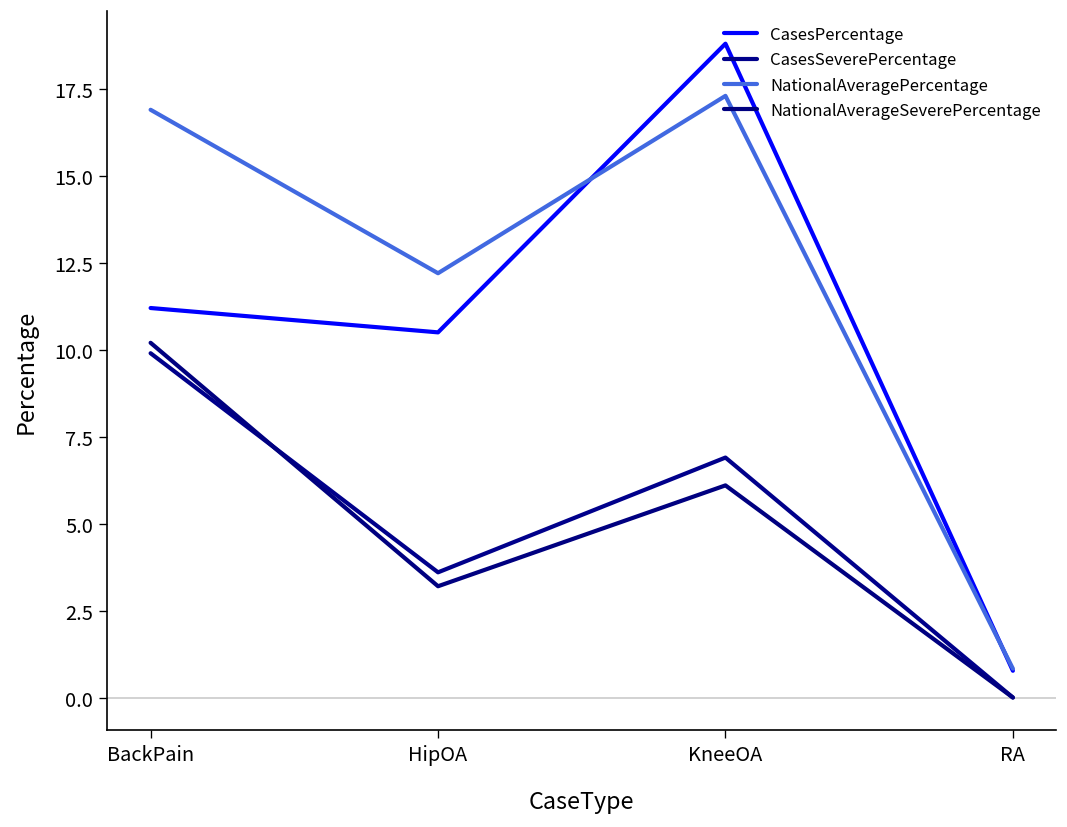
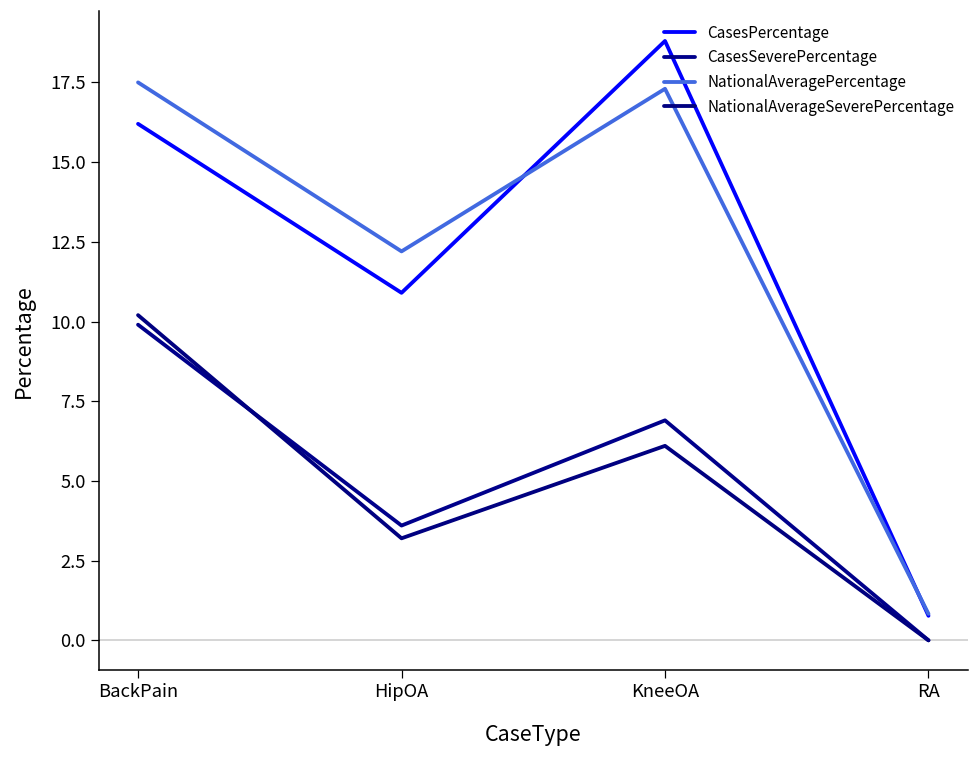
  {
    "CasesPercentage": {
-     "BackPain": 11.2,
-     "HipOA": 10.5,
+     "BackPain": 16.2,
+     "HipOA": 10.9,
      "KneeOA": 18.8
    },
    "NationalAveragePercentage": {
-     "BackPain": 16.9,
+     "BackPain": 17.5,
      "HipOA": 12.2,
      "KneeOA": 17.3
    }
  }
